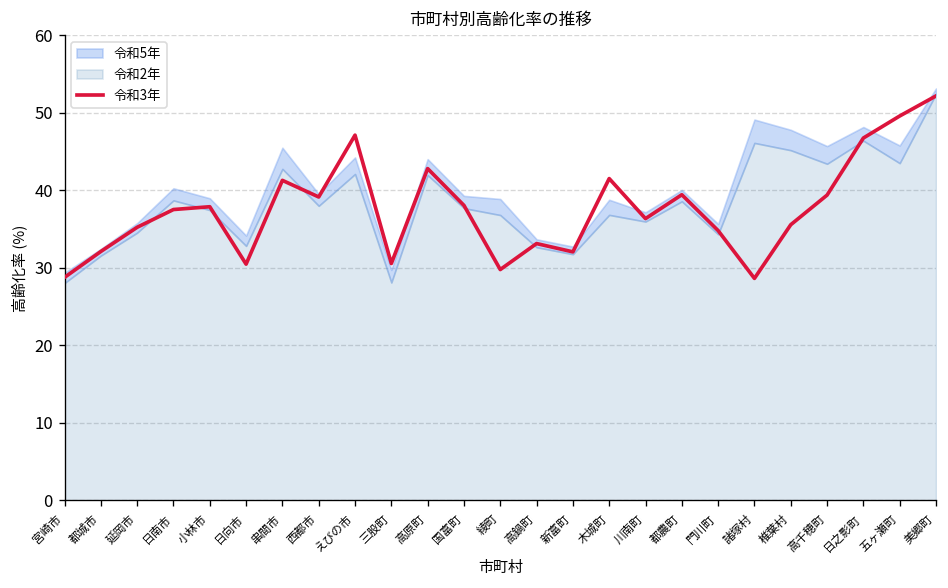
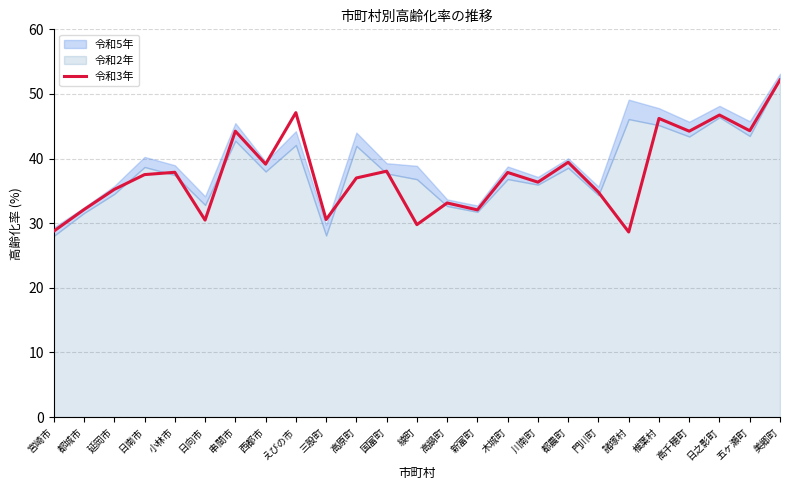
  {
    "令和3年": {
      "宮崎市": 29,
      "延岡市": 35,
      "日南市": 38,
      "小林市": 38,
      "日向市": 30,
-     "串間市": 41,
+     "串間市": 44,
      "えびの市": 47,
      "三股町": 31,
-     "高原町": 43,
+     "高原町": 37,
      "綾町": 30,
      "高鍋町": 33,
-     "木城町": 42,
+     "木城町": 38,
      "都農町": 39,
      "門川町": 35,
      "諸塚村": 29,
-     "椎葉村": 36,
-     "高千穂町": 39,
-     "五ヶ瀬町": 50
+     "椎葉村": 46,
+     "高千穂町": 44,
+     "五ヶ瀬町": 44
    }
  }
